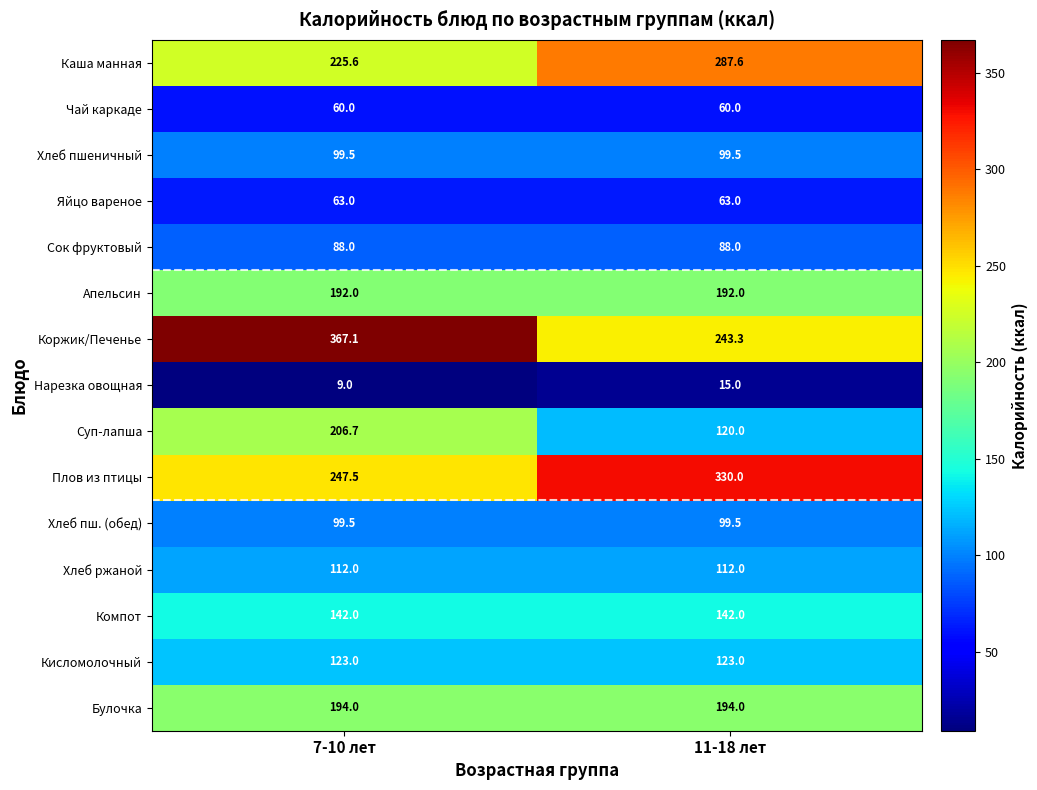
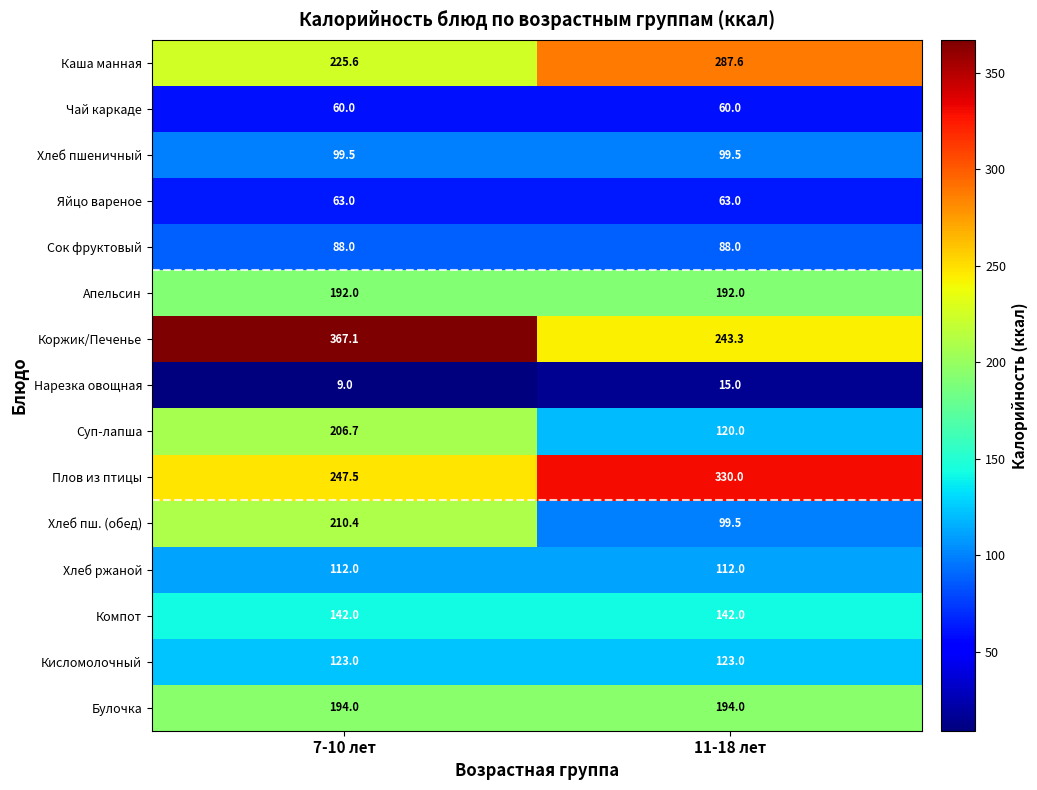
  {
    "Каша манная": {
      "7-10 лет": 225.6,
      "11-18 лет": 287.6
    },
    "Чай каркаде": {
      "7-10 лет": 60.0,
      "11-18 лет": 60.0
    },
    "Хлеб пшеничный": {
      "7-10 лет": 99.5,
      "11-18 лет": 99.5
    },
    "Яйцо вареное": {
      "7-10 лет": 63.0,
      "11-18 лет": 63.0
    },
    "Сок фруктовый": {
      "7-10 лет": 88.0,
      "11-18 лет": 88.0
    },
    "Апельсин": {
      "7-10 лет": 192.0,
      "11-18 лет": 192.0
    },
    "Коржик/Печенье": {
      "7-10 лет": 367.1,
      "11-18 лет": 243.3
    },
    "Нарезка овощная": {
      "7-10 лет": 9.0,
      "11-18 лет": 15.0
    },
    "Суп-лапша": {
      "7-10 лет": 206.7,
      "11-18 лет": 120.0
    },
    "Плов из птицы": {
      "7-10 лет": 247.5,
      "11-18 лет": 330.0
    },
    "Хлеб пш. (обед)": {
-     "7-10 лет": 99.5,
+     "7-10 лет": 210.4,
      "11-18 лет": 99.5
    },
    "Хлеб ржаной": {
      "7-10 лет": 112.0,
      "11-18 лет": 112.0
    },
    "Компот": {
      "7-10 лет": 142.0,
      "11-18 лет": 142.0
    },
    "Кисломолочный": {
      "7-10 лет": 123.0,
      "11-18 лет": 123.0
    },
    "Булочка": {
      "7-10 лет": 194.0,
      "11-18 лет": 194.0
    }
  }
